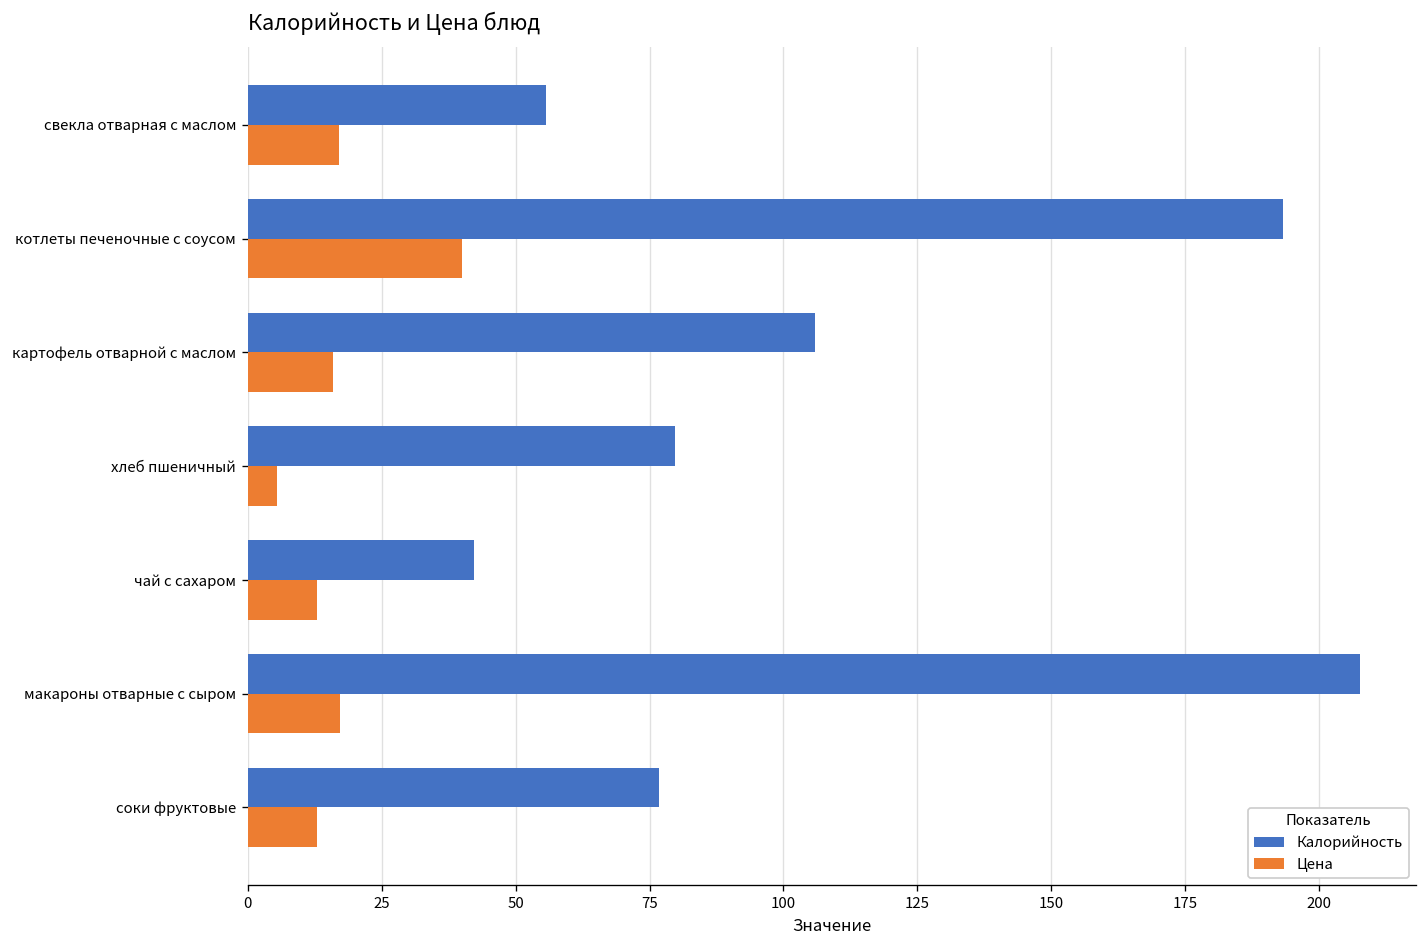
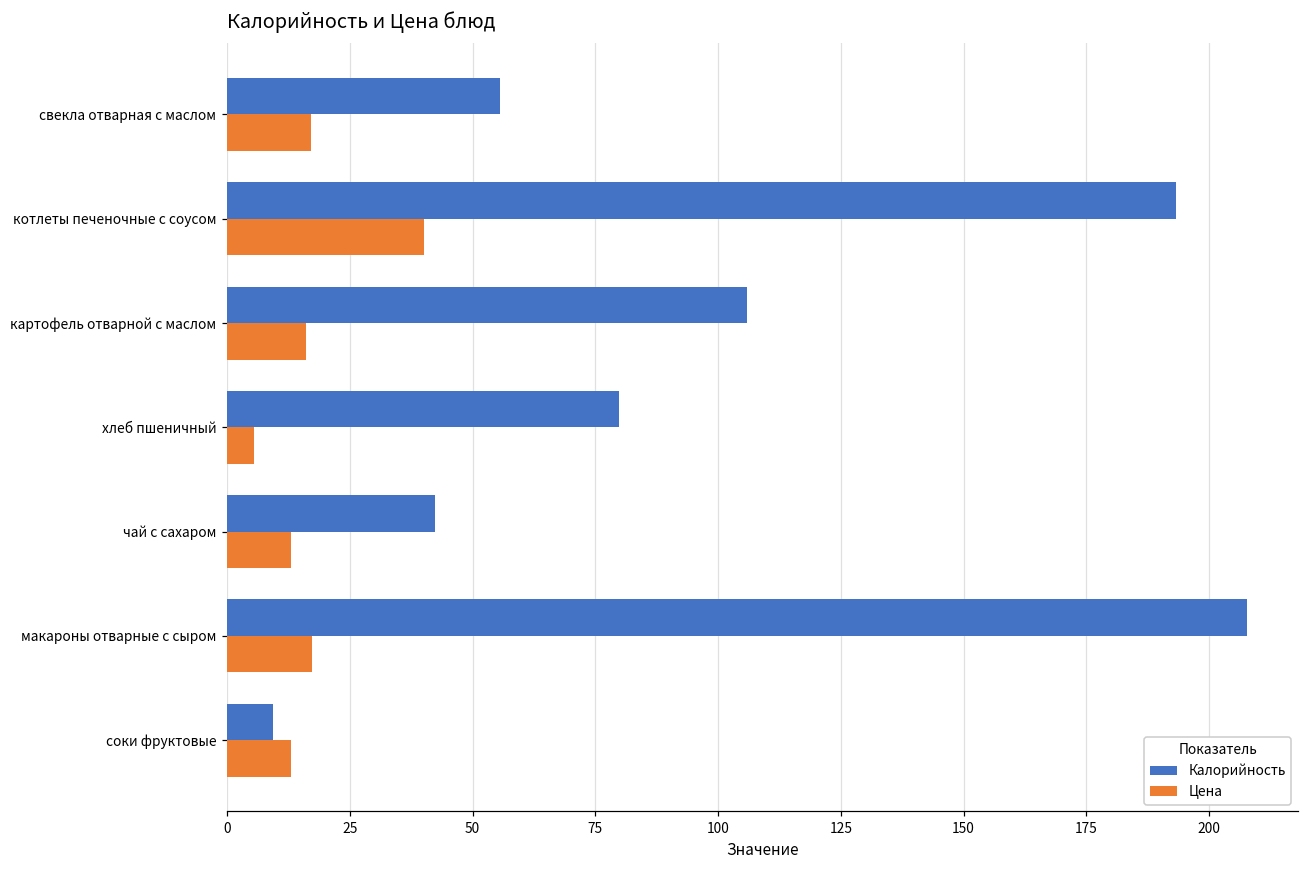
  {
    "Калорийность": {
      "свекла отварная с маслом": 56,
      "котлеты печеночные с соусом": 193,
      "картофель отварной с маслом": 106,
      "хлеб пшеничный": 80,
      "чай с сахаром": 42,
      "макароны отварные с сыром": 208,
-     "соки фруктовые": 77
+     "соки фруктовые": 9
    },
    "Цена": {
      "свекла отварная с маслом": 17,
      "котлеты печеночные с соусом": 40,
      "картофель отварной с маслом": 16,
      "хлеб пшеничный": 5,
      "чай с сахаром": 13,
      "макароны отварные с сыром": 17,
      "соки фруктовые": 13
    }
  }
